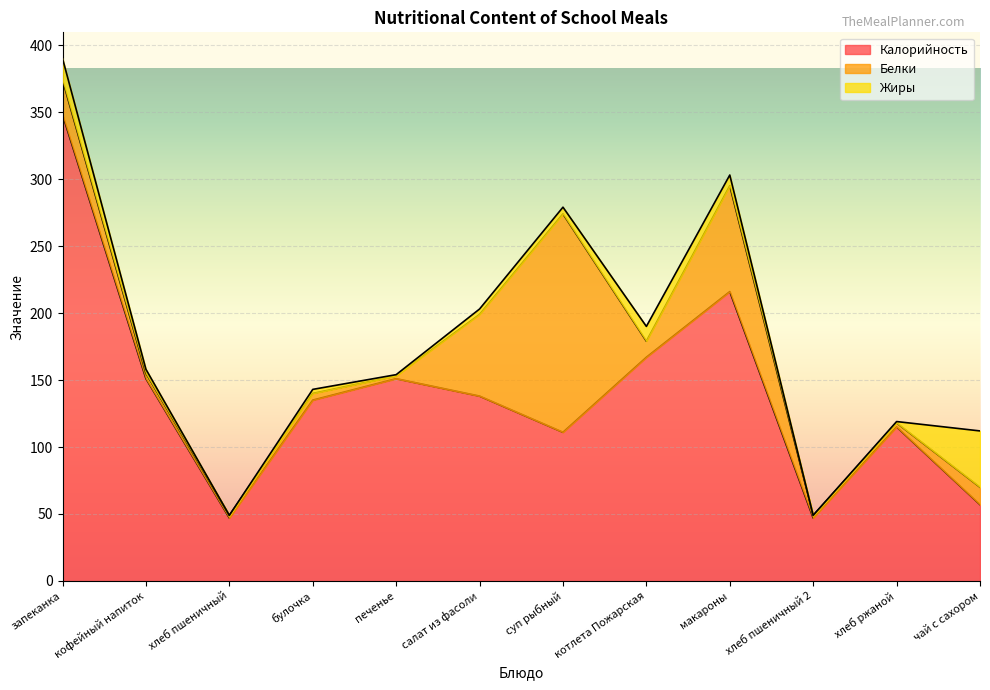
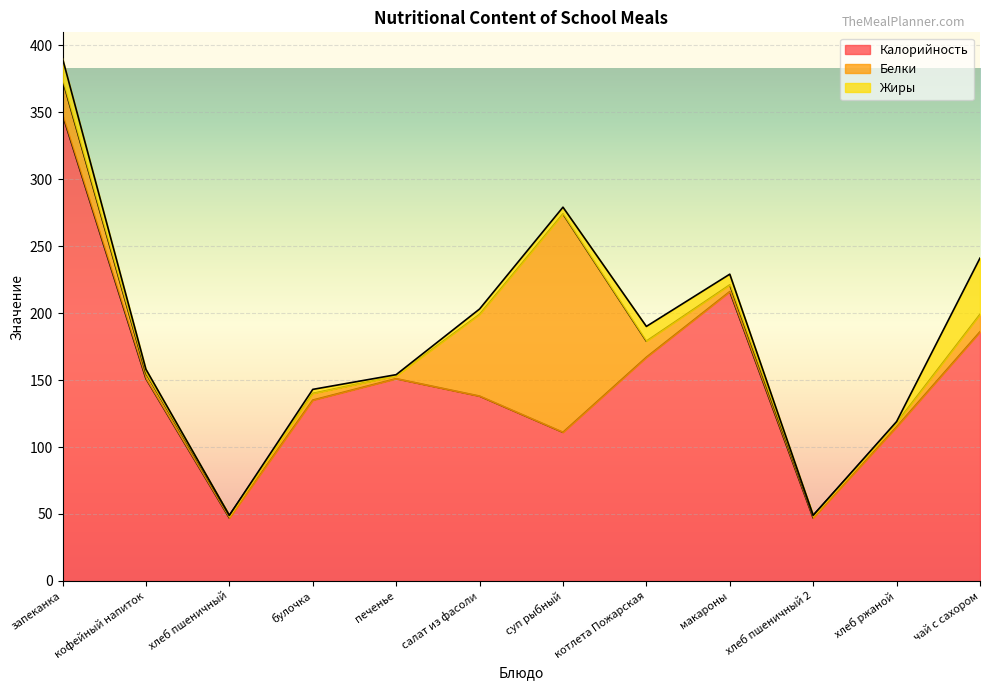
  {
    "Калорийность": {
      "запеканка": 348,
      "кофейный напиток": 151,
      "хлеб пшеничный": 47,
      "булочка": 135,
      "печенье": 151,
      "салат из фасоли": 138,
      "суп рыбный": 111,
      "котлета Пожарская": 167,
      "макароны": 216,
      "хлеб пшеничный 2": 47,
      "хлеб ржаной": 115,
-     "чай с сахором": 57
+     "чай с сахором": 186
    },
    "Белки": {
      "запеканка": 26,
      "кофейный напиток": 4,
      "булочка": 5,
      "салат из фасоли": 61,
      "суп рыбный": 163,
      "котлета Пожарская": 12,
-     "макароны": 79,
+     "макароны": 5,
      "чай с сахором": 13
    },
    "Жиры": {
      "запеканка": 16,
      "кофейный напиток": 3,
      "булочка": 3,
      "салат из фасоли": 4,
      "суп рыбный": 5,
      "котлета Пожарская": 11,
      "макароны": 8,
      "чай с сахором": 42
    }
  }
